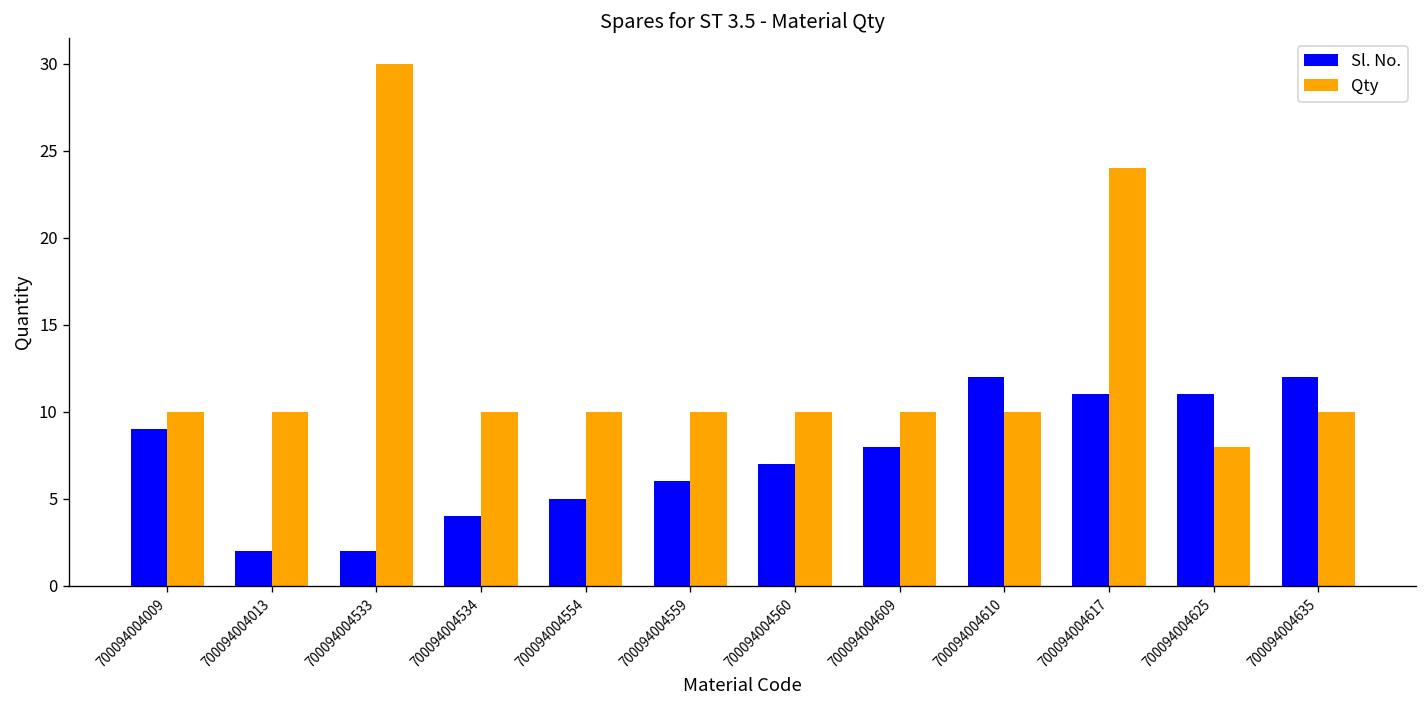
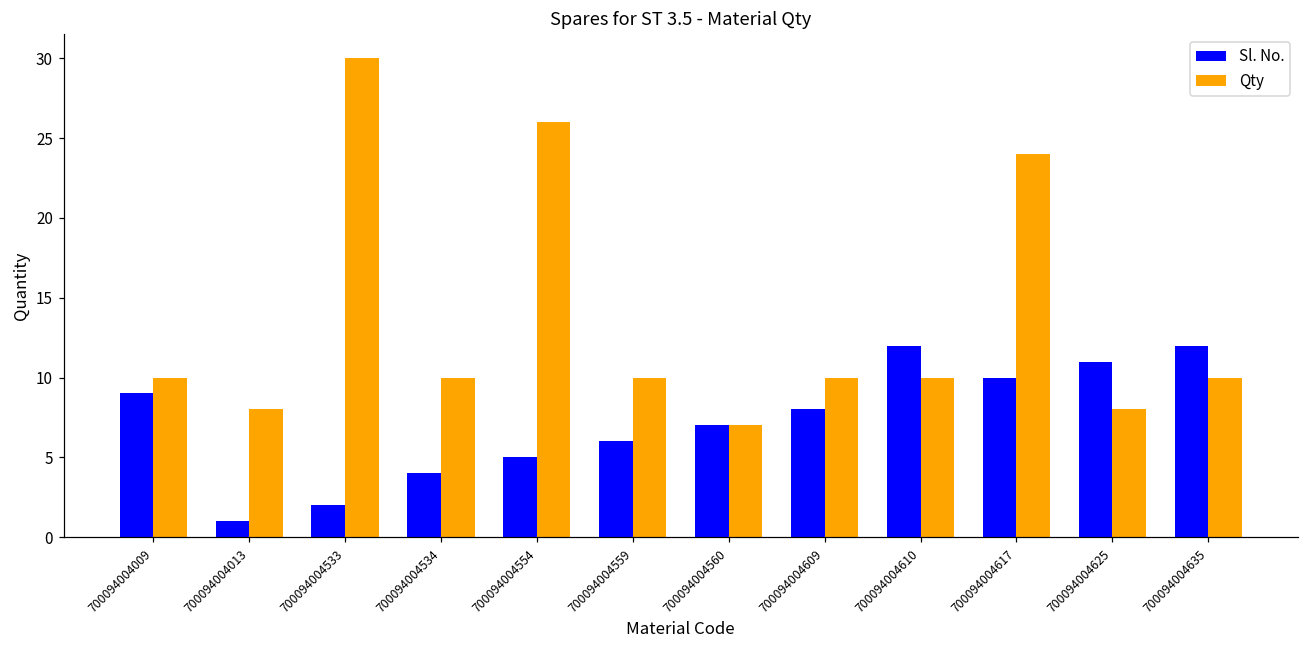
  {
    "Sl. No.": {
      "700094004009": 9,
-     "700094004013": 2,
+     "700094004013": 1,
      "700094004533": 2,
      "700094004534": 4,
      "700094004554": 5,
      "700094004559": 6,
      "700094004560": 7,
      "700094004609": 8,
      "700094004610": 12,
-     "700094004617": 11,
+     "700094004617": 10,
      "700094004625": 11,
      "700094004635": 12
    },
    "Qty": {
      "700094004009": 10,
-     "700094004013": 10,
+     "700094004013": 8,
      "700094004533": 30,
      "700094004534": 10,
-     "700094004554": 10,
+     "700094004554": 26,
      "700094004559": 10,
-     "700094004560": 10,
+     "700094004560": 7,
      "700094004609": 10,
      "700094004610": 10,
      "700094004617": 24,
      "700094004625": 8,
      "700094004635": 10
    }
  }
